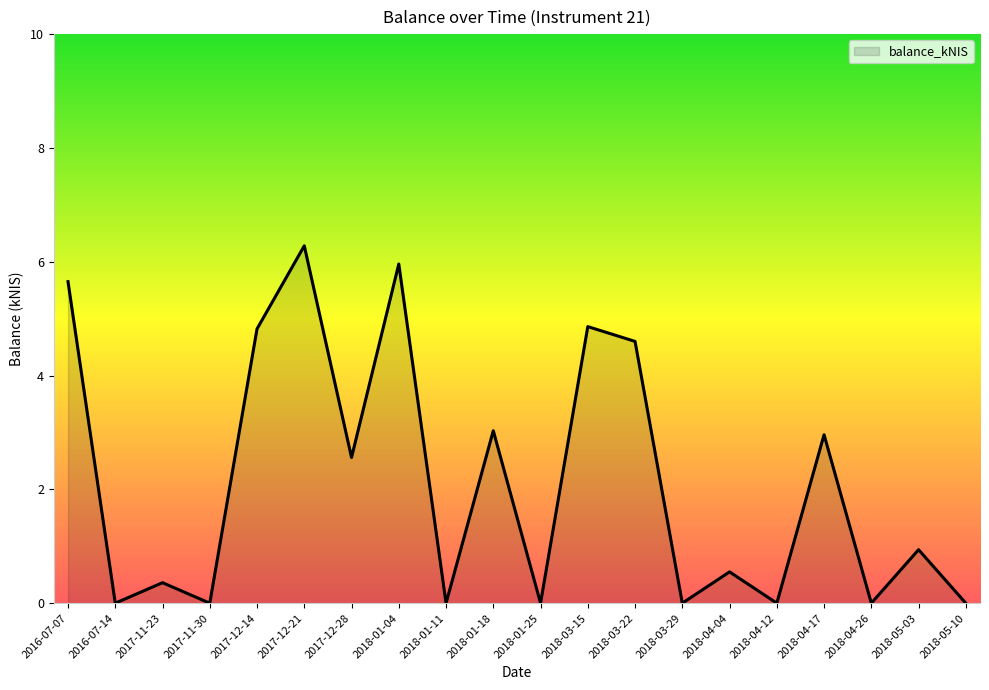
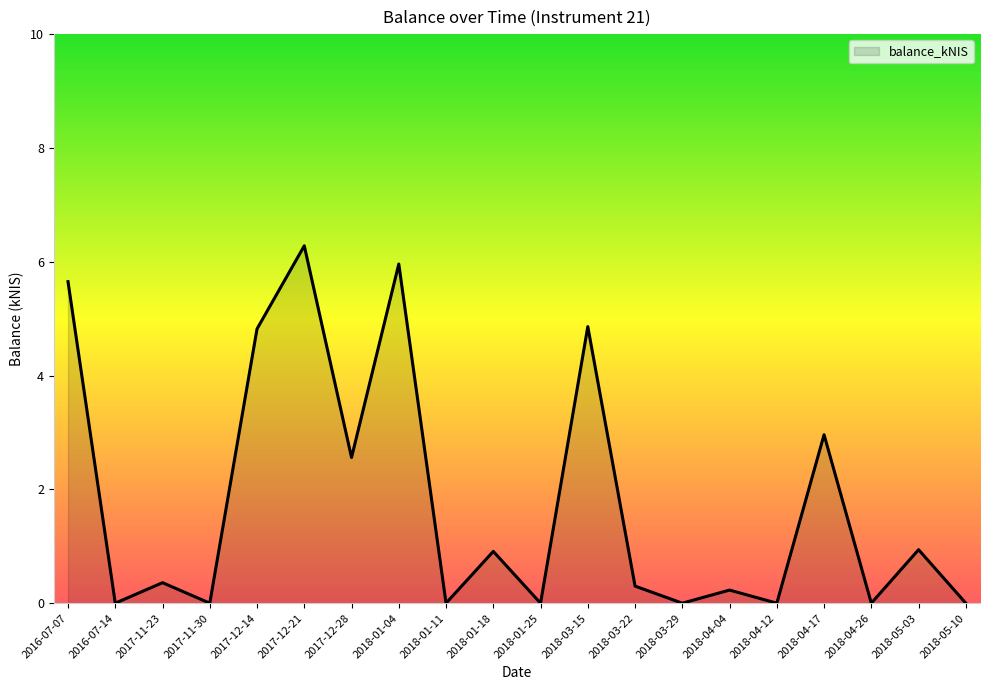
  {
    "2016-07-07": 5.7,
    "2016-07-14": 0.0,
    "2017-11-23": 0.4,
    "2017-11-30": 0.0,
    "2017-12-14": 4.8,
    "2017-12-21": 6.3,
    "2017-12-28": 2.6,
    "2018-01-04": 6.0,
    "2018-01-11": 0.0,
-   "2018-01-18": 3.0,
+   "2018-01-18": 0.9,
    "2018-01-25": 0.0,
    "2018-03-15": 4.9,
-   "2018-03-22": 4.6,
+   "2018-03-22": 0.3,
    "2018-03-29": 0.0,
-   "2018-04-04": 0.6,
+   "2018-04-04": 0.2,
    "2018-04-12": 0.0,
    "2018-04-17": 3.0,
    "2018-04-26": 0.0,
    "2018-05-03": 0.9,
    "2018-05-10": 0.0
  }
